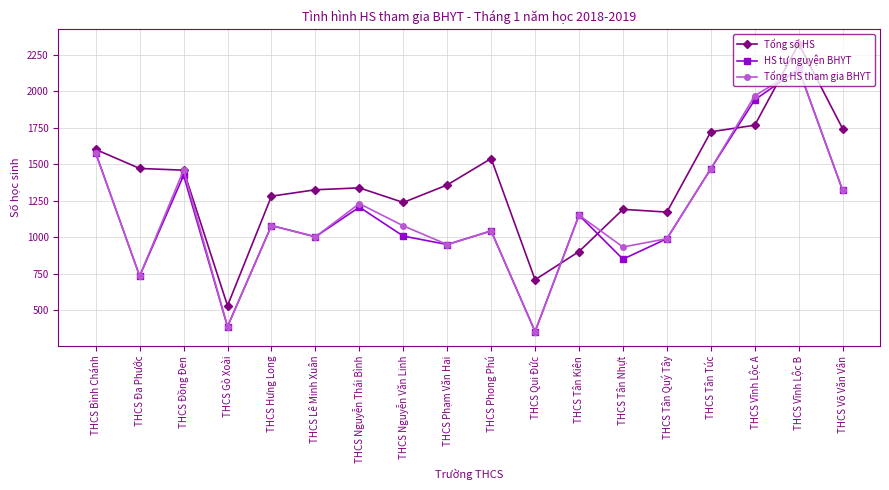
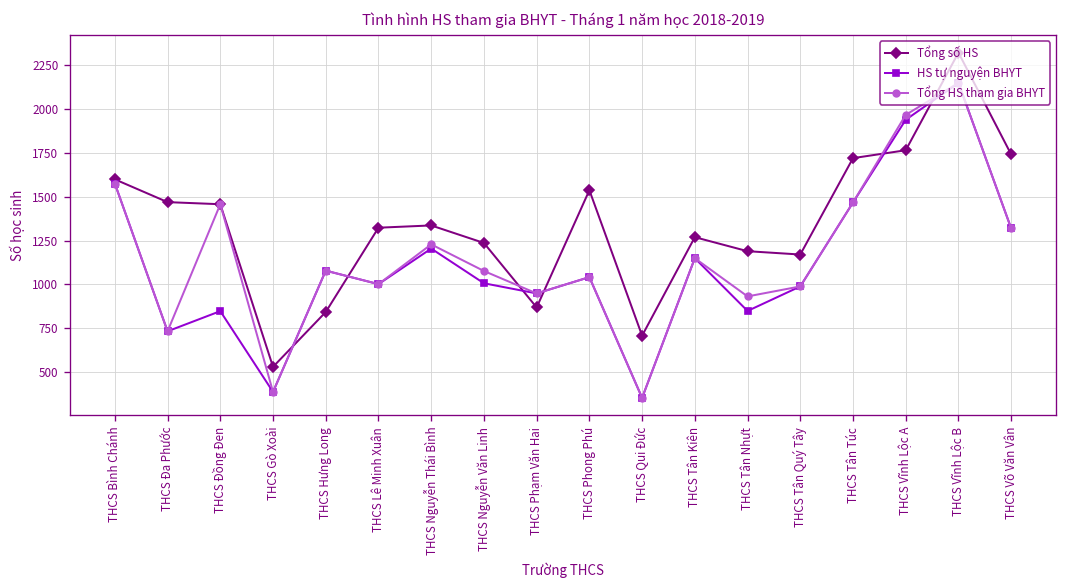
  {
    "Tổng số HS": {
      "THCS Bình Chánh": 1600,
      "THCS Đa Phước": 1470,
      "THCS Gò Xoài": 530,
-     "THCS Hưng Long": 1280,
+     "THCS Hưng Long": 840,
      "THCS Lê Minh Xuân": 1320,
      "THCS Nguyễn Thái Bình": 1340,
      "THCS Nguyễn Văn Linh": 1240,
-     "THCS Phạm Văn Hai": 1360,
+     "THCS Phạm Văn Hai": 870,
      "THCS Phong Phú": 1540,
      "THCS Qui Đức": 710,
-     "THCS Tân Kiên": 900,
+     "THCS Tân Kiên": 1270,
      "THCS Tân Nhựt": 1190,
      "THCS Tân Quý Tây": 1170,
      "THCS Tân Túc": 1720,
      "THCS Vĩnh Lộc A": 1770,
      "THCS Võ Văn Vân": 1740
    },
    "HS tự nguyện BHYT": {
-     "THCS Đồng Đen": 1420,
+     "THCS Đồng Đen": 850,
      "THCS Nguyễn Thái Bình": 1210,
      "THCS Nguyễn Văn Linh": 1010,
      "THCS Tân Nhựt": 850,
      "THCS Vĩnh Lộc A": 1940
    },
    "Tổng HS tham gia BHYT": {
      "THCS Nguyễn Thái Bình": 1230,
      "THCS Nguyễn Văn Linh": 1080,
      "THCS Tân Nhựt": 930,
      "THCS Vĩnh Lộc A": 1970
    }
  }
